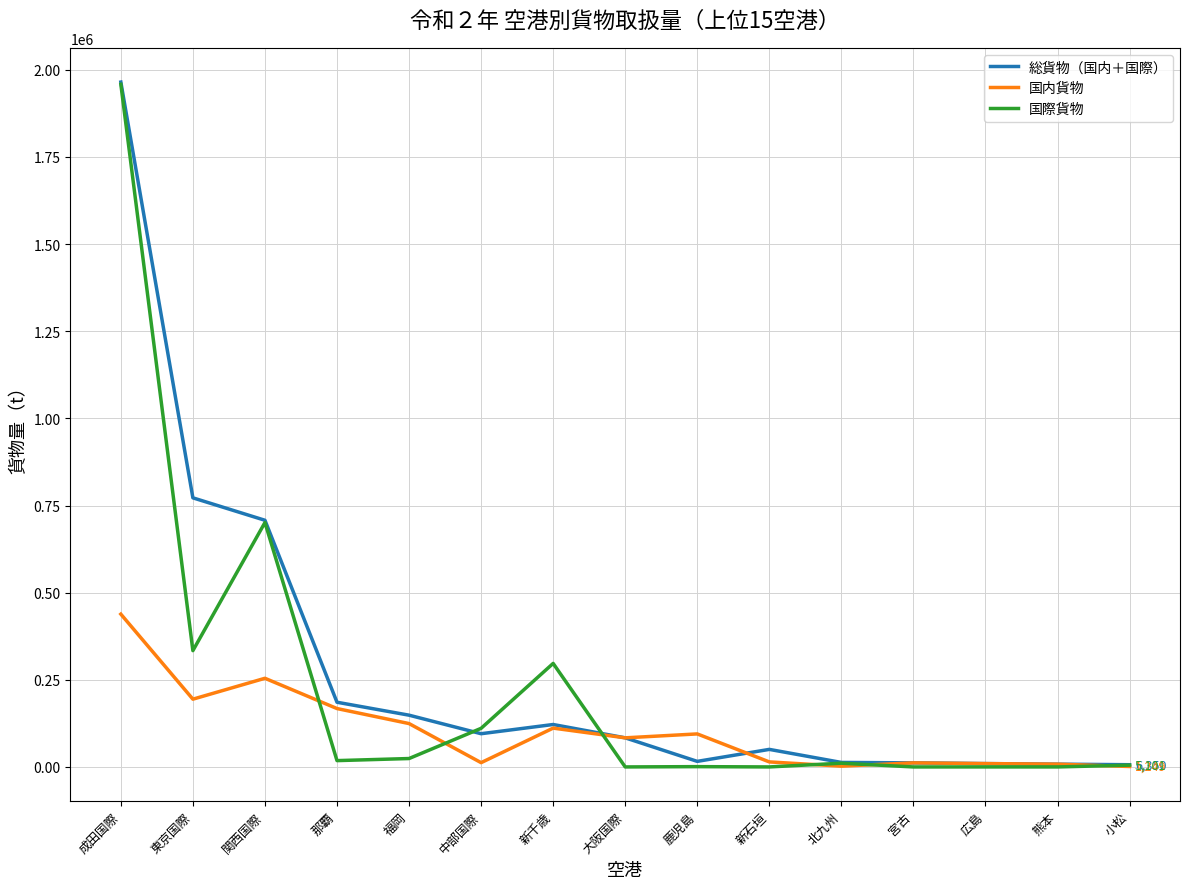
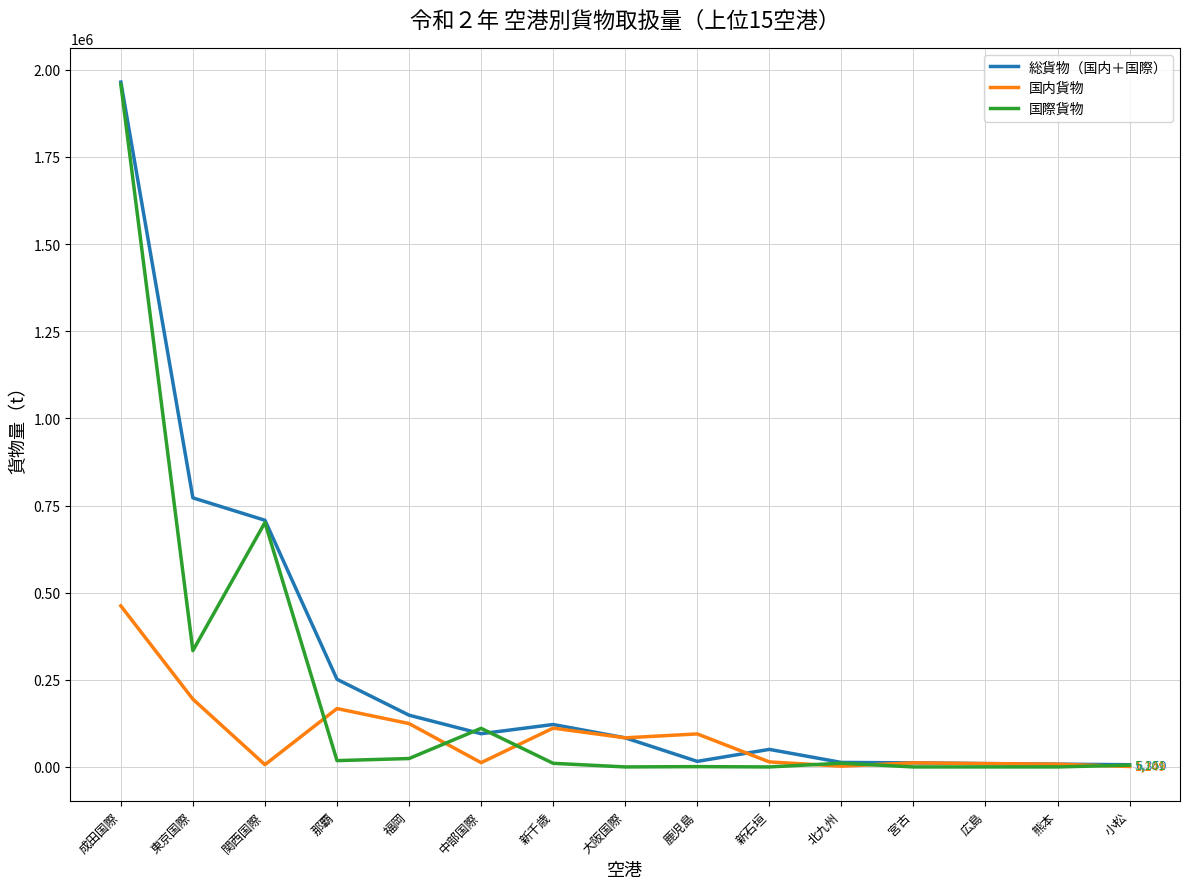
  {
    "総貨物（国内＋国際）": {
      "東京国際": 770000,
-     "那覇": 190000,
+     "那覇": 250000,
      "福岡": 150000,
      "中部国際": 100000,
      "新千歳": 120000,
      "鹿児島": 20000,
      "新石垣": 50000
    },
    "国内貨物": {
-     "成田国際": 440000,
+     "成田国際": 460000,
      "東京国際": 190000,
-     "関西国際": 250000,
+     "関西国際": 10000,
      "那覇": 170000,
      "福岡": 120000,
      "中部国際": 10000,
      "新千歳": 110000,
      "鹿児島": 90000,
      "新石垣": 10000,
      "北九州": 0
    },
    "国際貨物": {
      "東京国際": 330000,
      "那覇": 20000,
      "福岡": 20000,
      "中部国際": 110000,
-     "新千歳": 300000,
+     "新千歳": 10000,
      "大阪国際": 0,
      "鹿児島": 0,
      "新石垣": 0,
      "宮古": 0,
      "広島": 0,
      "熊本": 0
    }
  }
